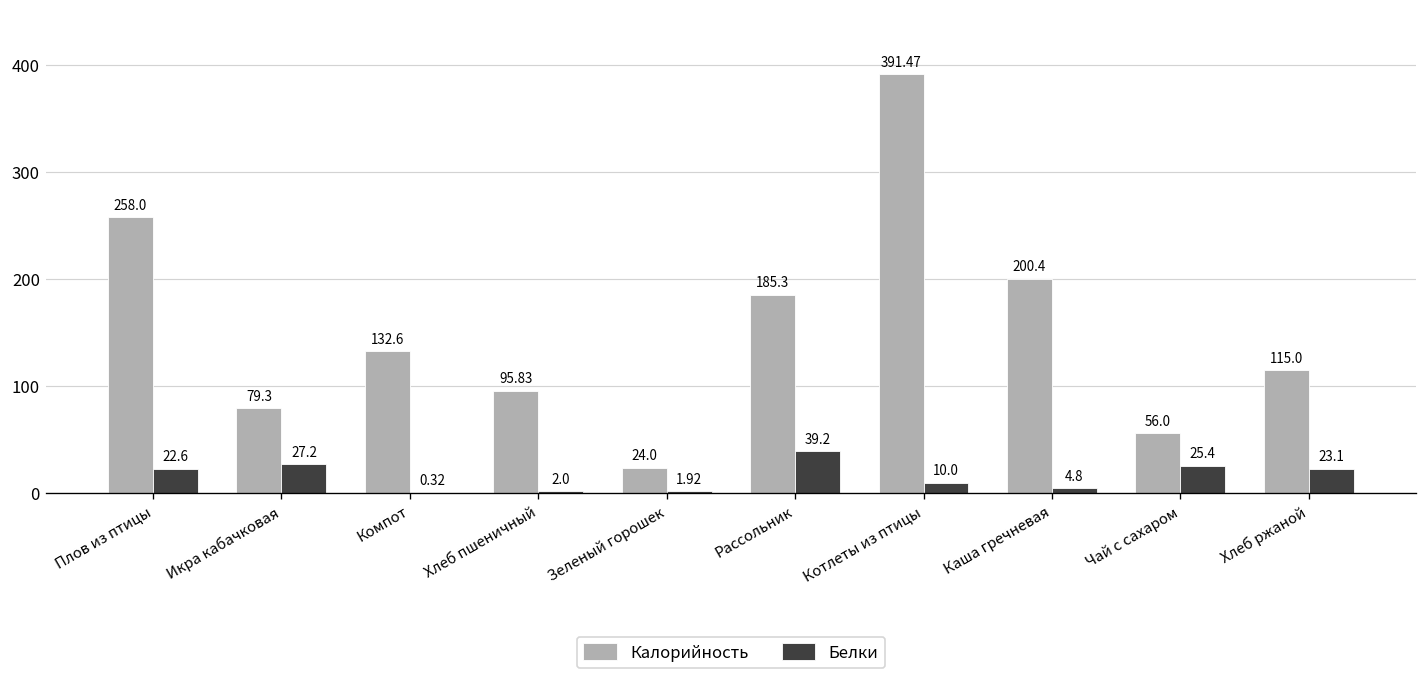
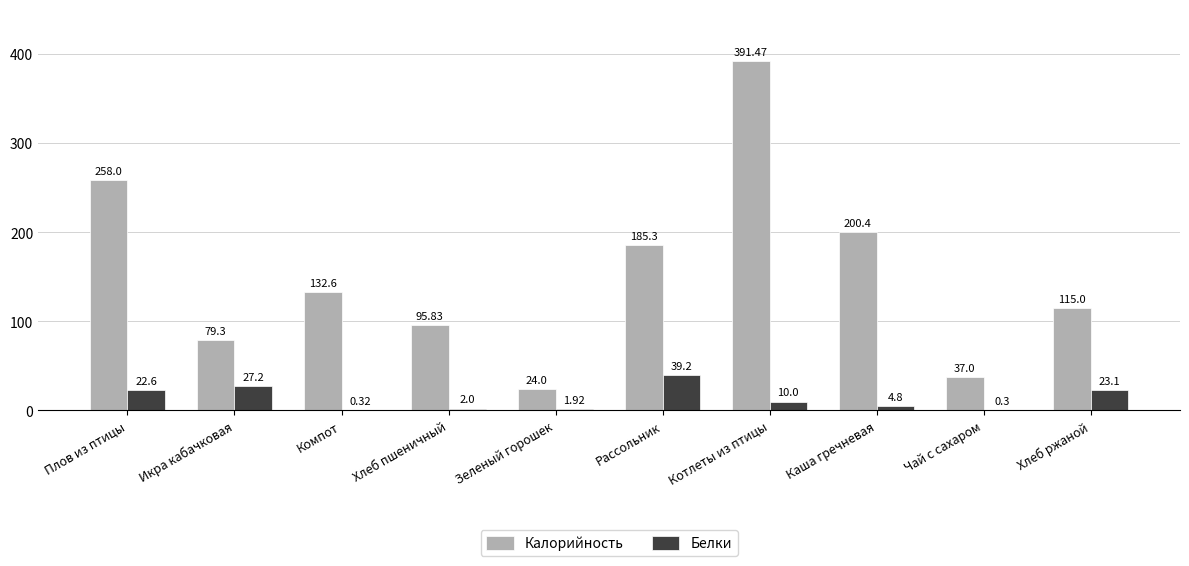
  {
    "Калорийность": {
      "Плов из птицы": 258.0,
      "Икра кабачковая": 79.3,
      "Компот": 132.6,
      "Хлеб пшеничный": 95.83,
      "Зеленый горошек": 24.0,
      "Рассольник": 185.3,
      "Котлеты из птицы": 391.47,
      "Каша гречневая": 200.4,
-     "Чай с сахаром": 56.0,
+     "Чай с сахаром": 37.0,
      "Хлеб ржаной": 115.0
    },
    "Белки": {
      "Плов из птицы": 22.6,
      "Икра кабачковая": 27.2,
      "Компот": 0.32,
      "Хлеб пшеничный": 2.0,
      "Зеленый горошек": 1.92,
      "Рассольник": 39.2,
      "Котлеты из птицы": 10.0,
      "Каша гречневая": 4.8,
-     "Чай с сахаром": 25.4,
+     "Чай с сахаром": 0.3,
      "Хлеб ржаной": 23.1
    }
  }
